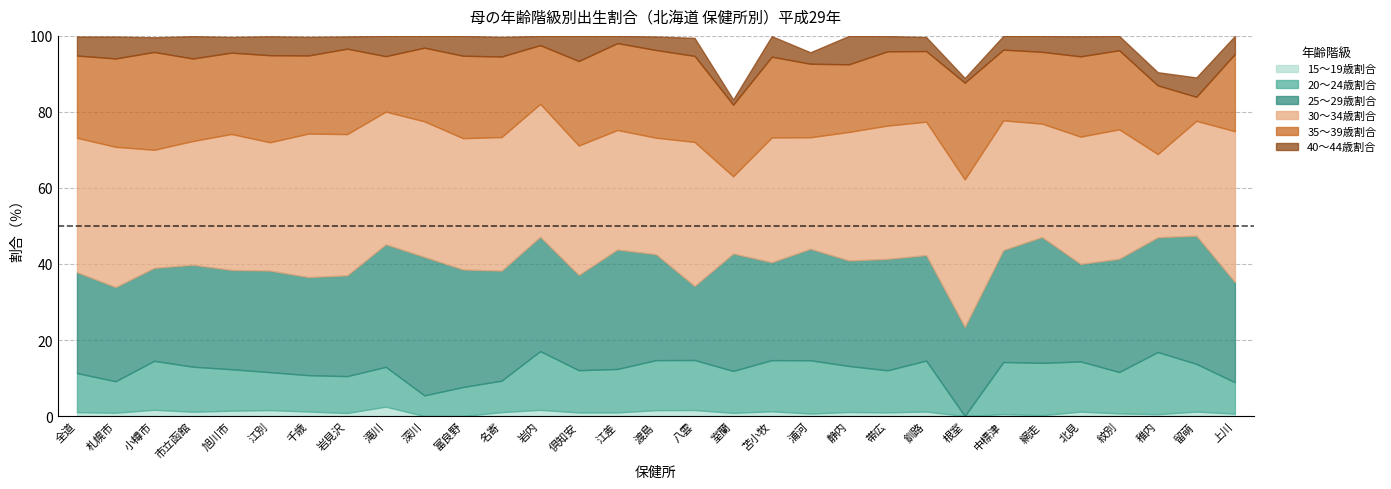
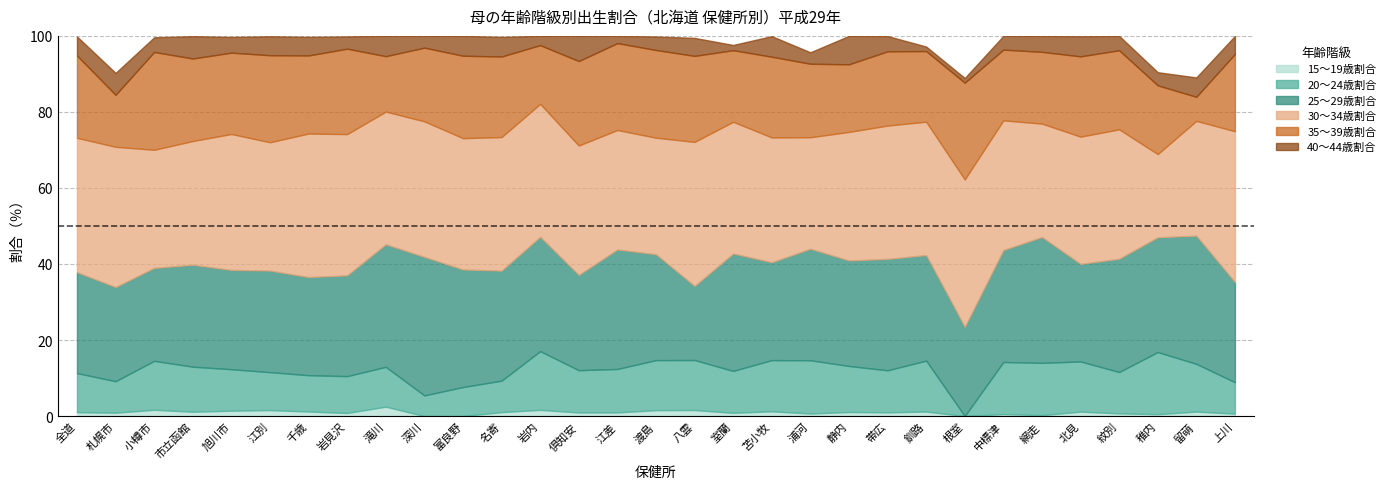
  {
    "15～19歳割合": {
      "全道": 1,
      "札幌市": 1,
      "小樽市": 2,
      "市立函館": 1,
      "旭川市": 1,
      "江別": 2,
      "千歳": 1,
      "岩見沢": 1,
      "滝川": 2,
      "深川": 0,
      "富良野": 0,
      "名寄": 1,
      "岩内": 2,
      "倶知安": 1,
      "江差": 1,
      "渡島": 2,
      "八雲": 2,
      "室蘭": 1,
      "苫小牧": 1,
      "浦河": 1,
      "静内": 1,
      "帯広": 1,
      "釧路": 1,
      "北見": 1,
      "紋別": 1,
      "留萌": 1
    },
    "30～34歳割合": {
      "全道": 35,
      "札幌市": 37,
      "小樽市": 31,
      "市立函館": 33,
      "旭川市": 36,
      "江別": 34,
      "千歳": 38,
      "岩見沢": 37,
      "滝川": 35,
      "深川": 36,
      "富良野": 35,
      "名寄": 35,
      "岩内": 35,
      "倶知安": 34,
      "江差": 31,
      "渡島": 31,
      "八雲": 38,
-     "室蘭": 20,
+     "室蘭": 35,
      "苫小牧": 33,
      "浦河": 29,
      "静内": 34,
      "帯広": 35,
      "釧路": 35,
      "根室": 39,
      "中標津": 34,
      "網走": 30,
      "北見": 33,
      "紋別": 34,
      "稚内": 22,
      "留萌": 30,
      "上川": 40
    },
    "35～39歳割合": {
      "全道": 22,
-     "札幌市": 23,
+     "札幌市": 14,
      "小樽市": 26,
      "市立函館": 22,
      "旭川市": 21,
      "江別": 23,
      "千歳": 21,
      "岩見沢": 22,
      "滝川": 15,
      "深川": 19,
      "富良野": 22,
      "名寄": 21,
      "岩内": 15,
      "倶知安": 22,
      "江差": 23,
      "渡島": 23,
      "八雲": 23,
      "室蘭": 19,
      "苫小牧": 21,
      "浦河": 19,
      "静内": 18,
      "帯広": 20,
      "釧路": 19,
      "根室": 25,
      "中標津": 19,
      "網走": 19,
      "北見": 21,
      "紋別": 21,
      "稚内": 18,
      "留萌": 6,
      "上川": 20
    },
    "40～44歳割合": {
      "全道": 5,
      "札幌市": 6,
      "小樽市": 4,
      "市立函館": 6,
      "旭川市": 4,
      "江別": 5,
      "千歳": 5,
      "岩見沢": 3,
      "滝川": 5,
      "深川": 3,
      "富良野": 5,
      "名寄": 5,
      "岩内": 2,
      "倶知安": 7,
      "江差": 2,
      "渡島": 4,
      "八雲": 5,
      "室蘭": 1,
      "苫小牧": 5,
      "浦河": 3,
      "静内": 7,
      "帯広": 4,
-     "釧路": 4,
+     "釧路": 1,
      "根室": 1,
      "中標津": 4,
      "網走": 4,
      "北見": 5,
      "紋別": 4,
      "稚内": 3,
      "留萌": 5,
      "上川": 5
    }
  }
